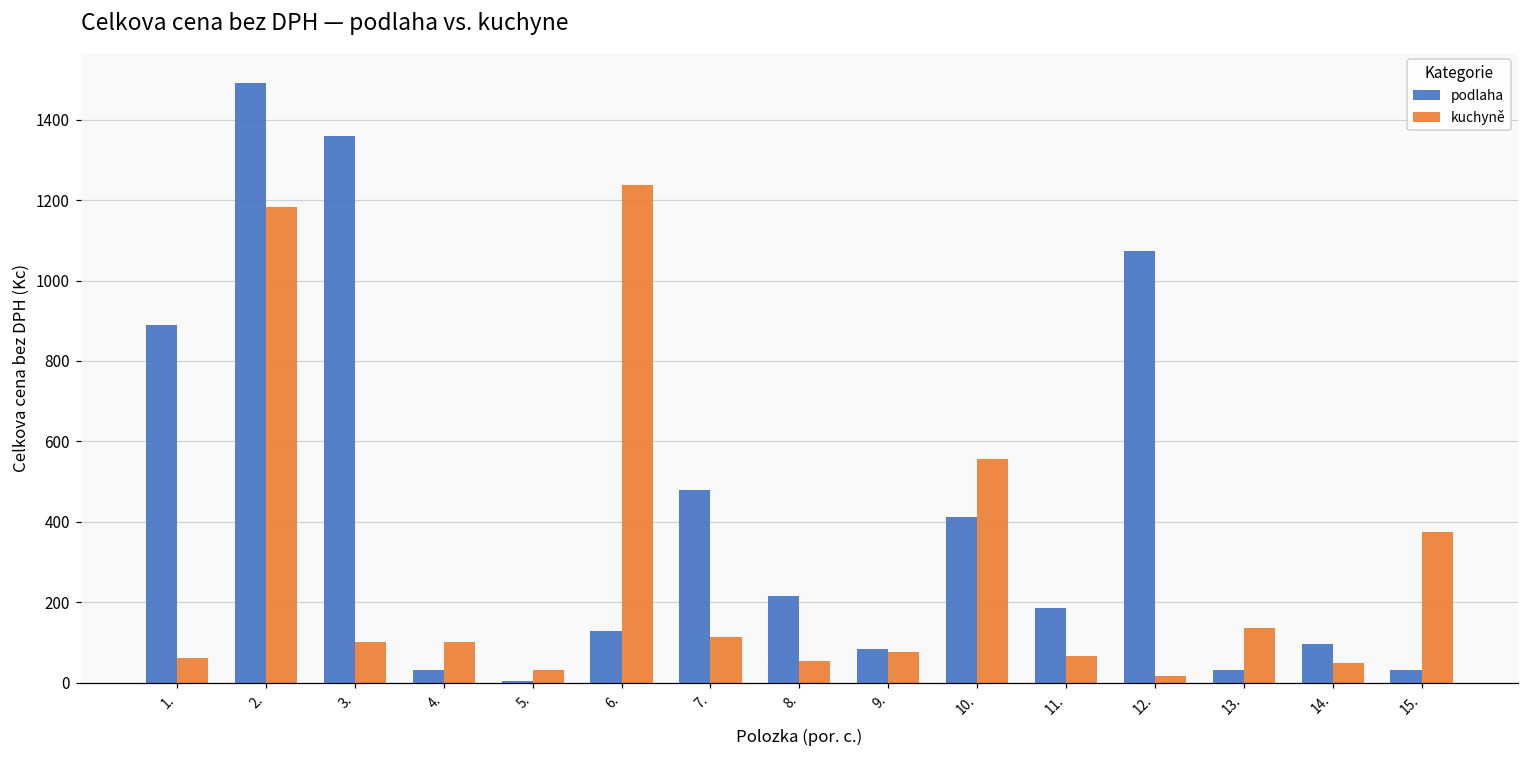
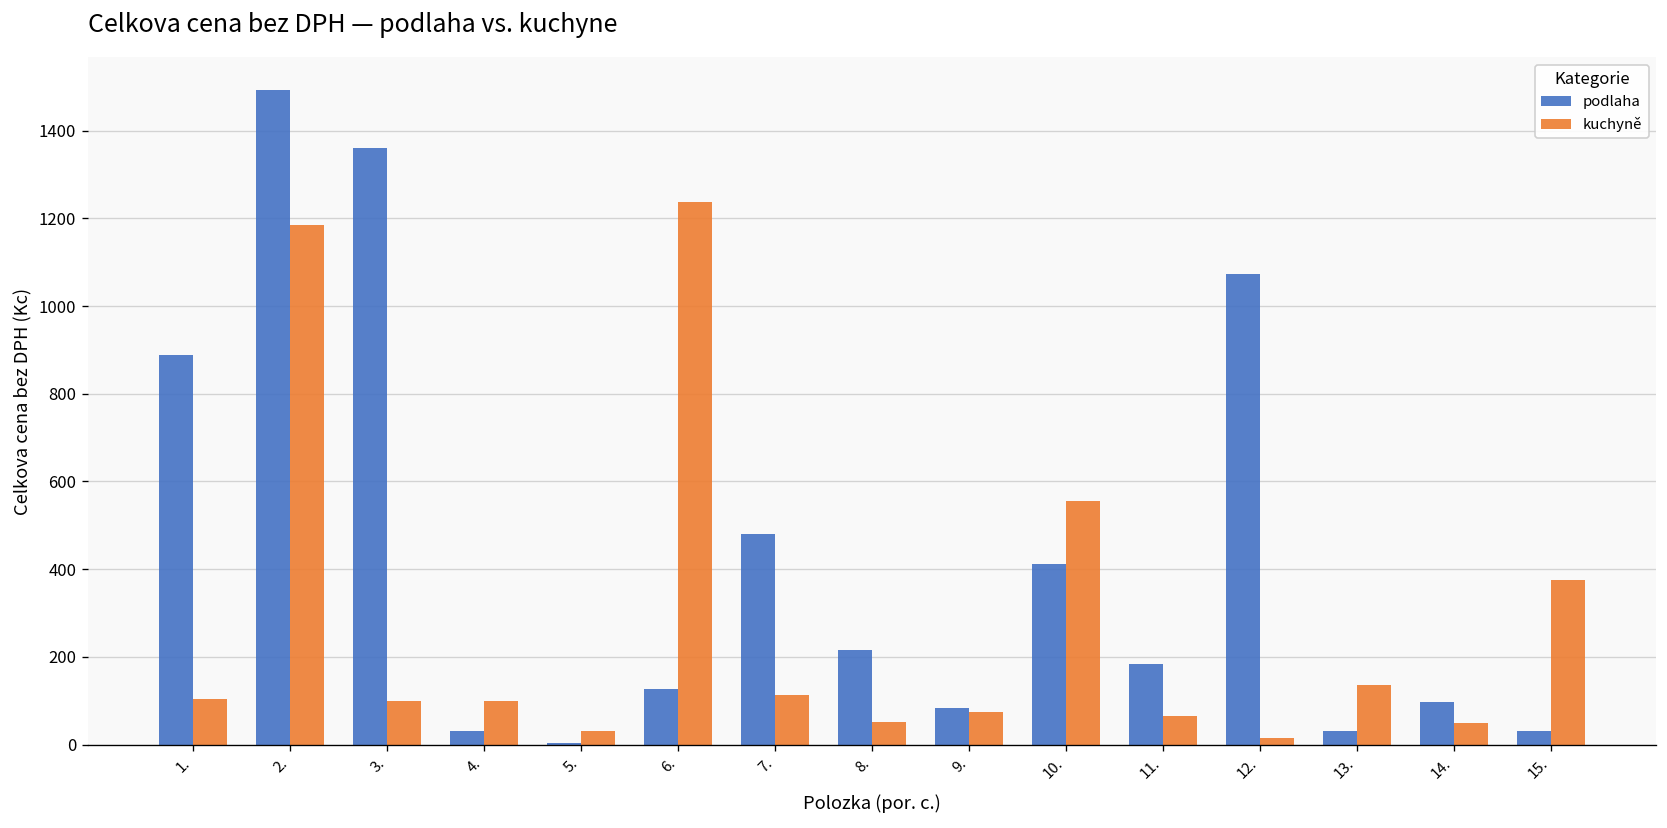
  {
    "podlaha": {
      "1.": 890,
      "2.": 1490,
      "3.": 1360,
      "4.": 30,
      "6.": 130,
      "7.": 480,
      "8.": 220,
      "9.": 80,
      "10.": 410,
      "11.": 180,
      "12.": 1070,
      "13.": 30,
      "14.": 100,
      "15.": 30
    },
    "kuchyně": {
-     "1.": 60,
+     "1.": 110,
      "2.": 1180,
      "3.": 100,
      "4.": 100,
      "5.": 30,
      "6.": 1240,
      "7.": 110,
      "8.": 50,
      "9.": 80,
      "10.": 560,
      "11.": 70,
      "12.": 20,
      "13.": 140,
      "14.": 50,
      "15.": 380
    }
  }
